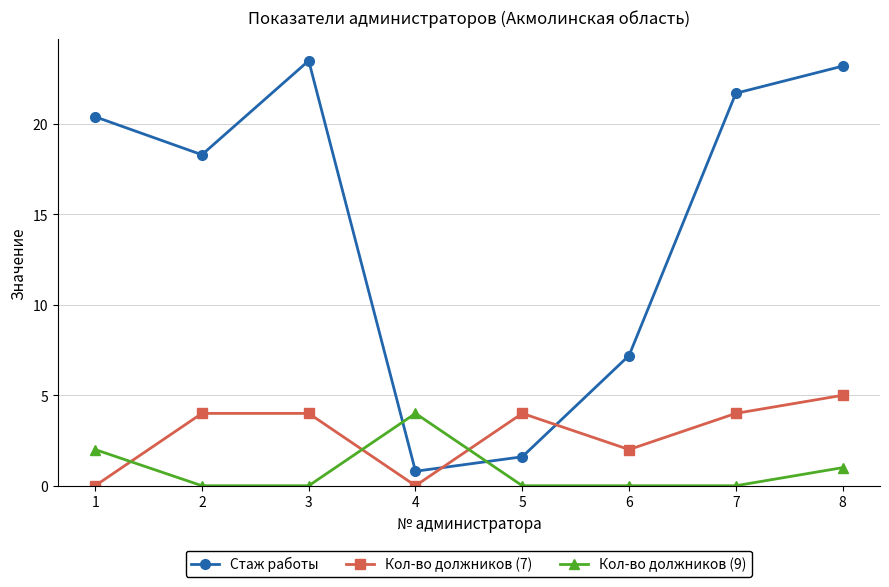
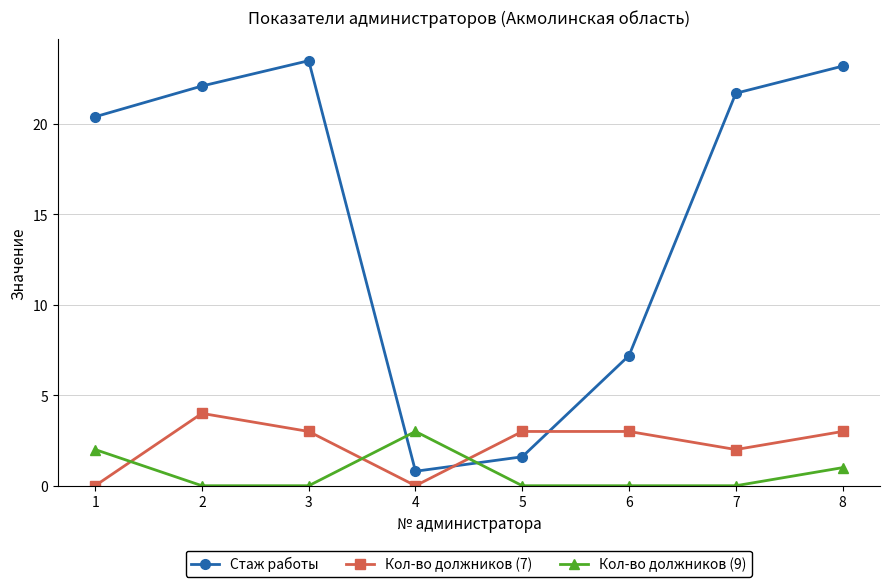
  {
    "Стаж работы": {
      "1": 20.4,
-     "2": 18.3,
+     "2": 22.1,
      "3": 23.5,
      "4": 0.8,
      "5": 1.6,
      "6": 7.2,
      "7": 21.7,
      "8": 23.2
    },
    "Кол-во должников (7)": {
      "1": 0,
      "2": 4,
-     "3": 4,
+     "3": 3,
      "4": 0,
-     "5": 4,
-     "6": 2,
-     "7": 4,
-     "8": 5
+     "5": 3,
+     "6": 3,
+     "7": 2,
+     "8": 3
    },
    "Кол-во должников (9)": {
      "1": 2,
      "2": 0,
      "3": 0,
-     "4": 4,
+     "4": 3,
      "5": 0,
      "6": 0,
      "7": 0,
      "8": 1
    }
  }
